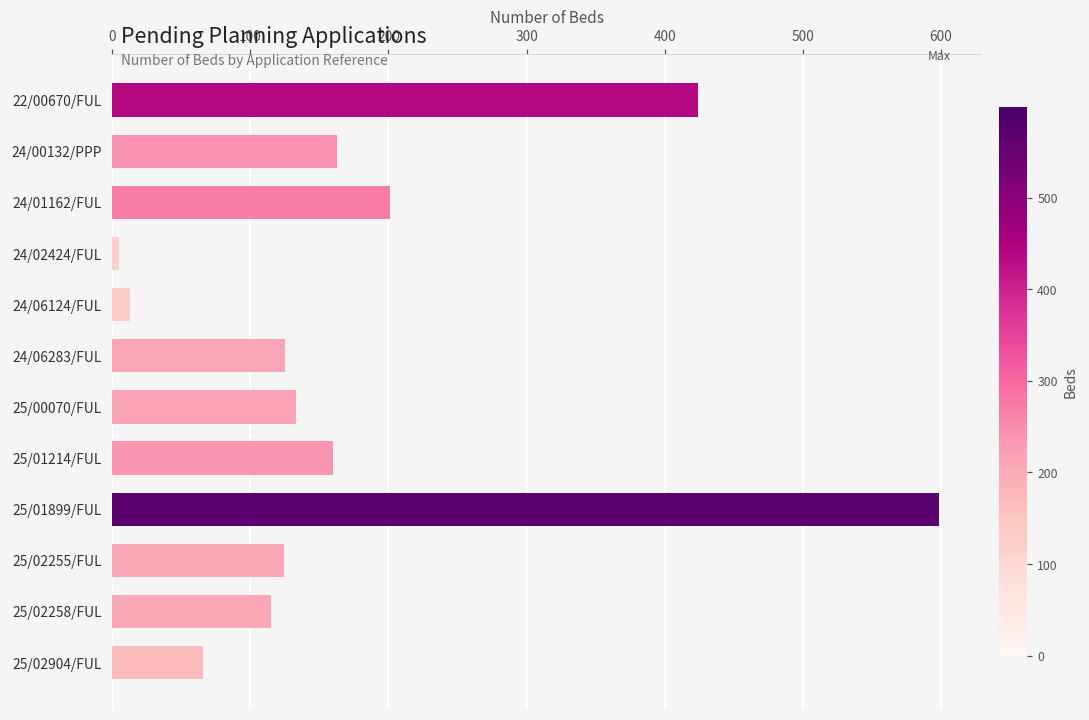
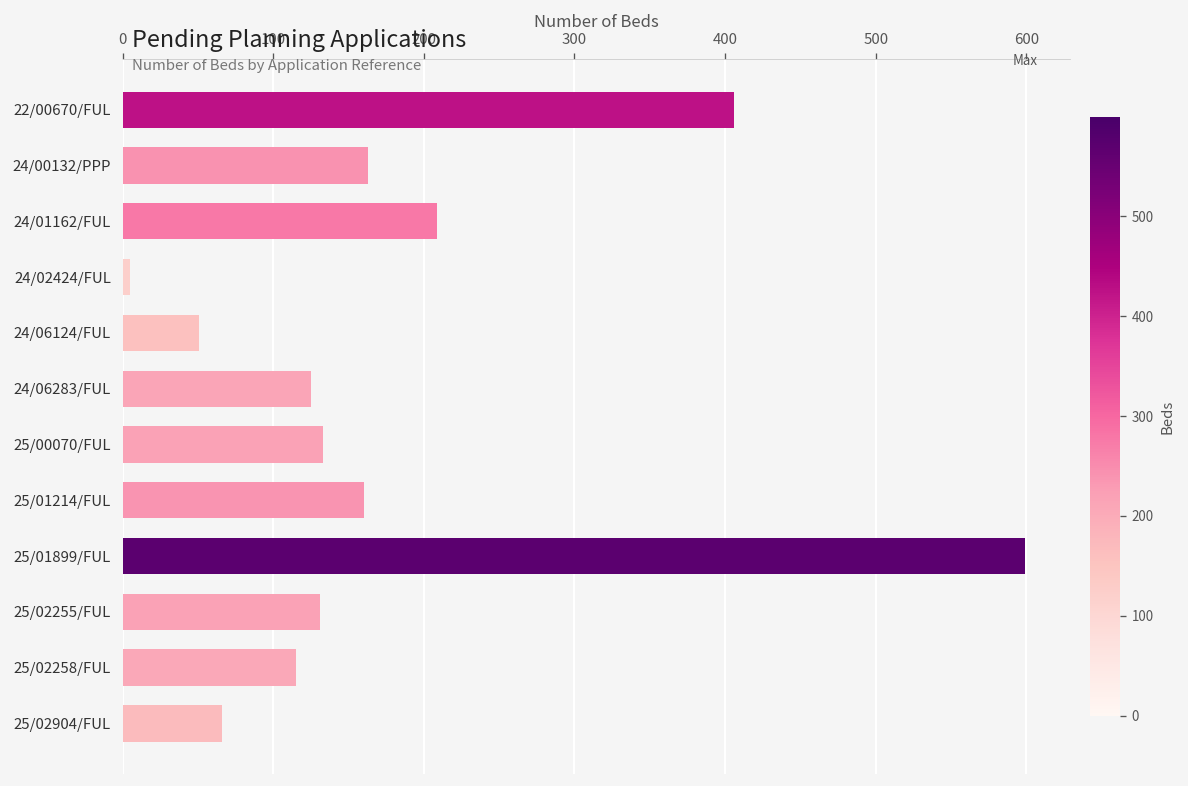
  {
-   "22/00670/FUL": 424,
+   "22/00670/FUL": 406,
    "24/00132/PPP": 163,
-   "24/01162/FUL": 201,
+   "24/01162/FUL": 209,
    "24/02424/FUL": 5,
-   "24/06124/FUL": 13,
+   "24/06124/FUL": 51,
    "24/06283/FUL": 125,
    "25/00070/FUL": 133,
    "25/01214/FUL": 160,
    "25/01899/FUL": 599,
-   "25/02255/FUL": 124,
+   "25/02255/FUL": 131,
    "25/02258/FUL": 115,
    "25/02904/FUL": 66
  }
